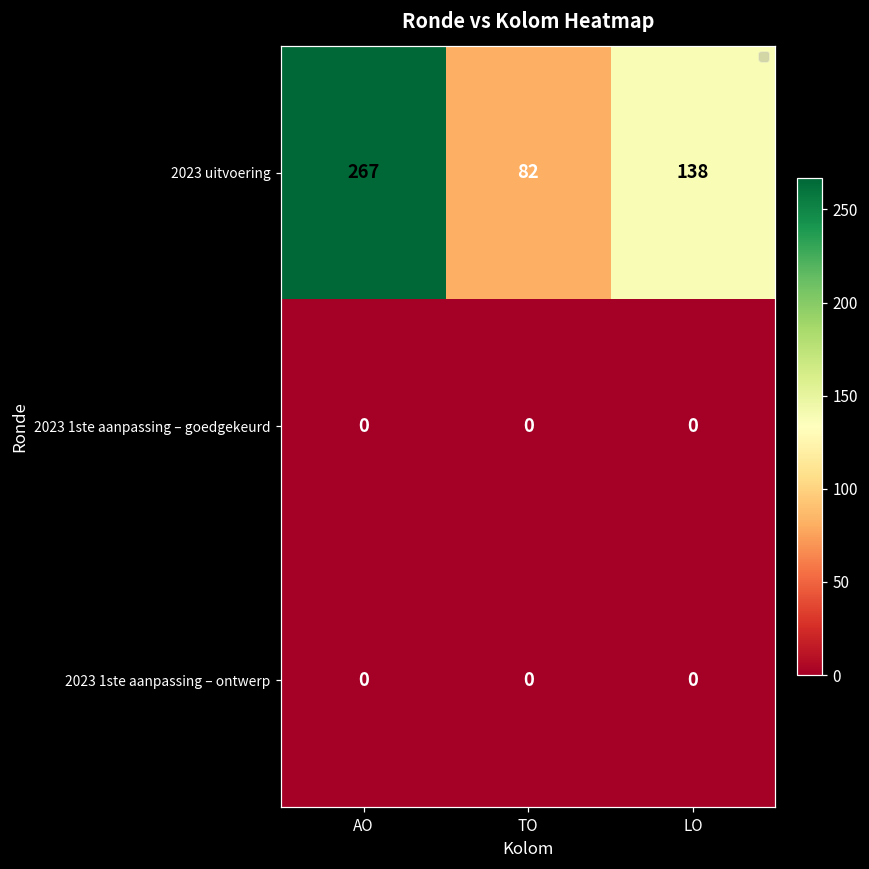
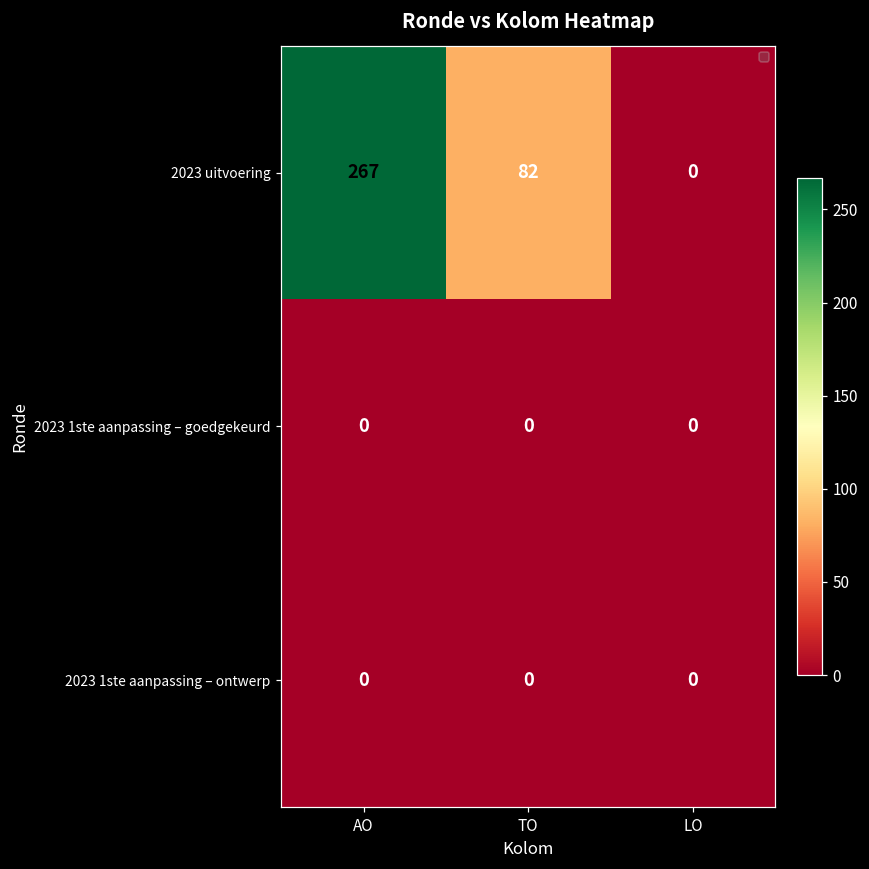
  {
    "2023 uitvoering": {
      "AO": 267,
      "TO": 82,
-     "LO": 138
+     "LO": 0
    },
    "2023 1ste aanpassing – goedgekeurd": {
      "AO": 0,
      "TO": 0,
      "LO": 0
    },
    "2023 1ste aanpassing – ontwerp": {
      "AO": 0,
      "TO": 0,
      "LO": 0
    }
  }
